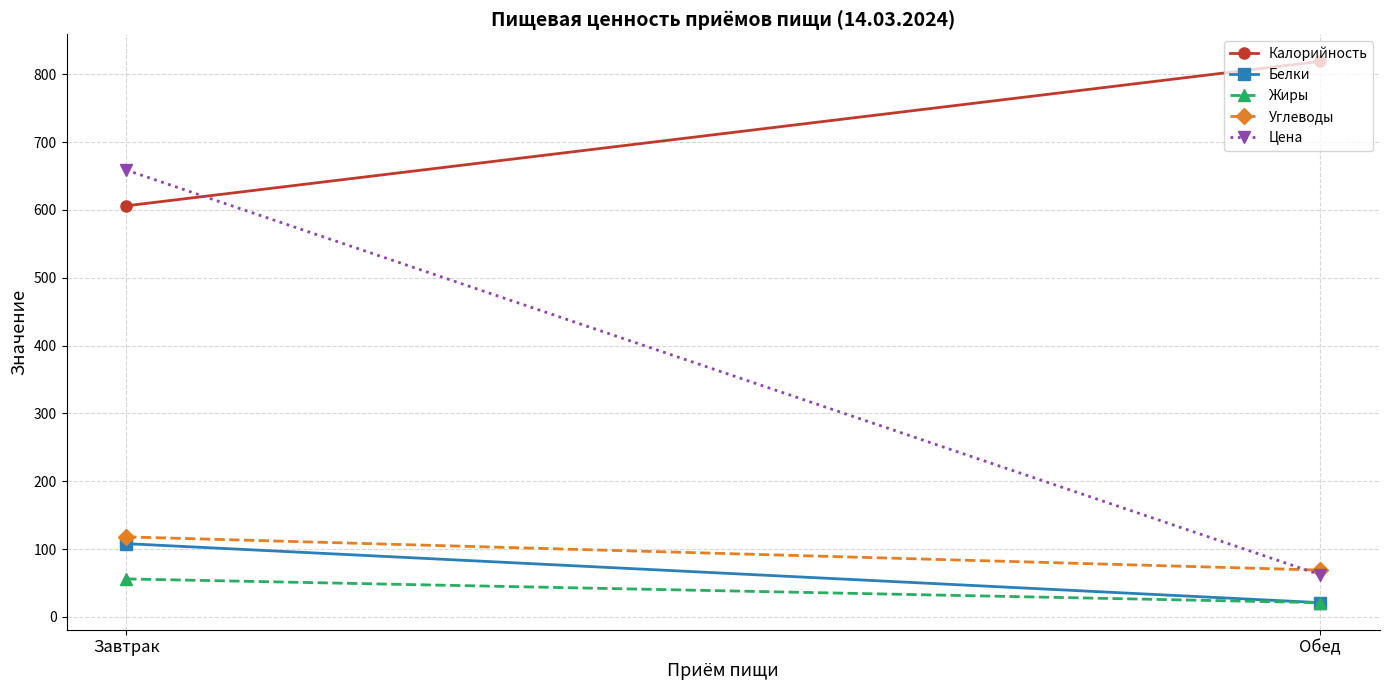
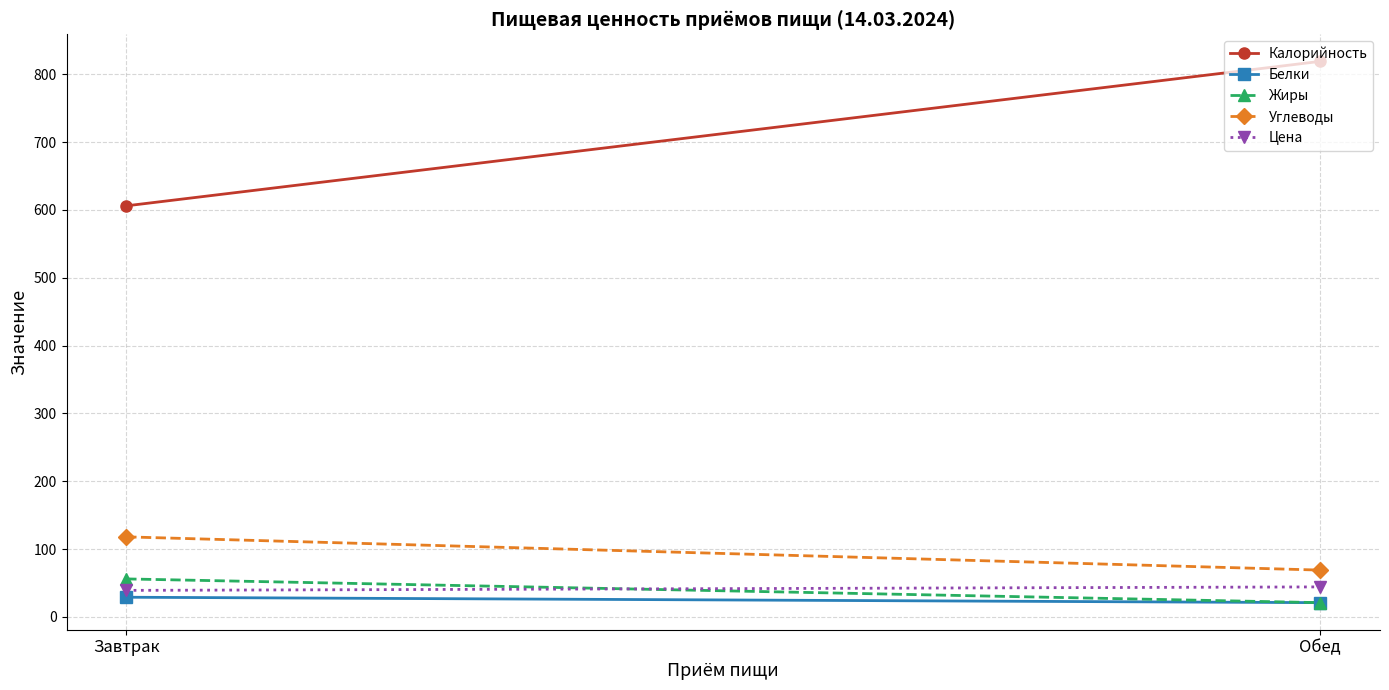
  {
    "Калорийность": {
      "Завтрак": 610
    },
    "Белки": {
-     "Завтрак": 110
+     "Завтрак": 30
    },
    "Жиры": {
      "Завтрак": 60
    },
    "Углеводы": {
      "Завтрак": 120,
      "Обед": 70
    },
    "Цена": {
-     "Завтрак": 660,
-     "Обед": 60
+     "Завтрак": 40,
+     "Обед": 40
    }
  }
